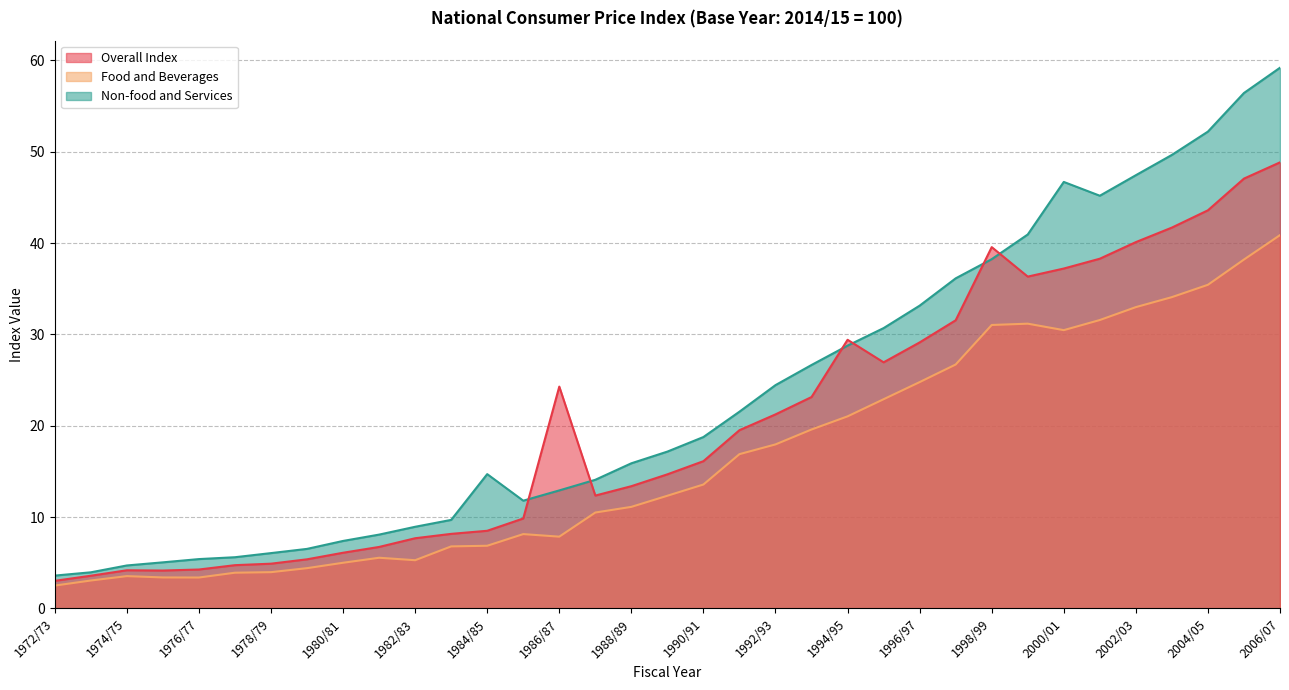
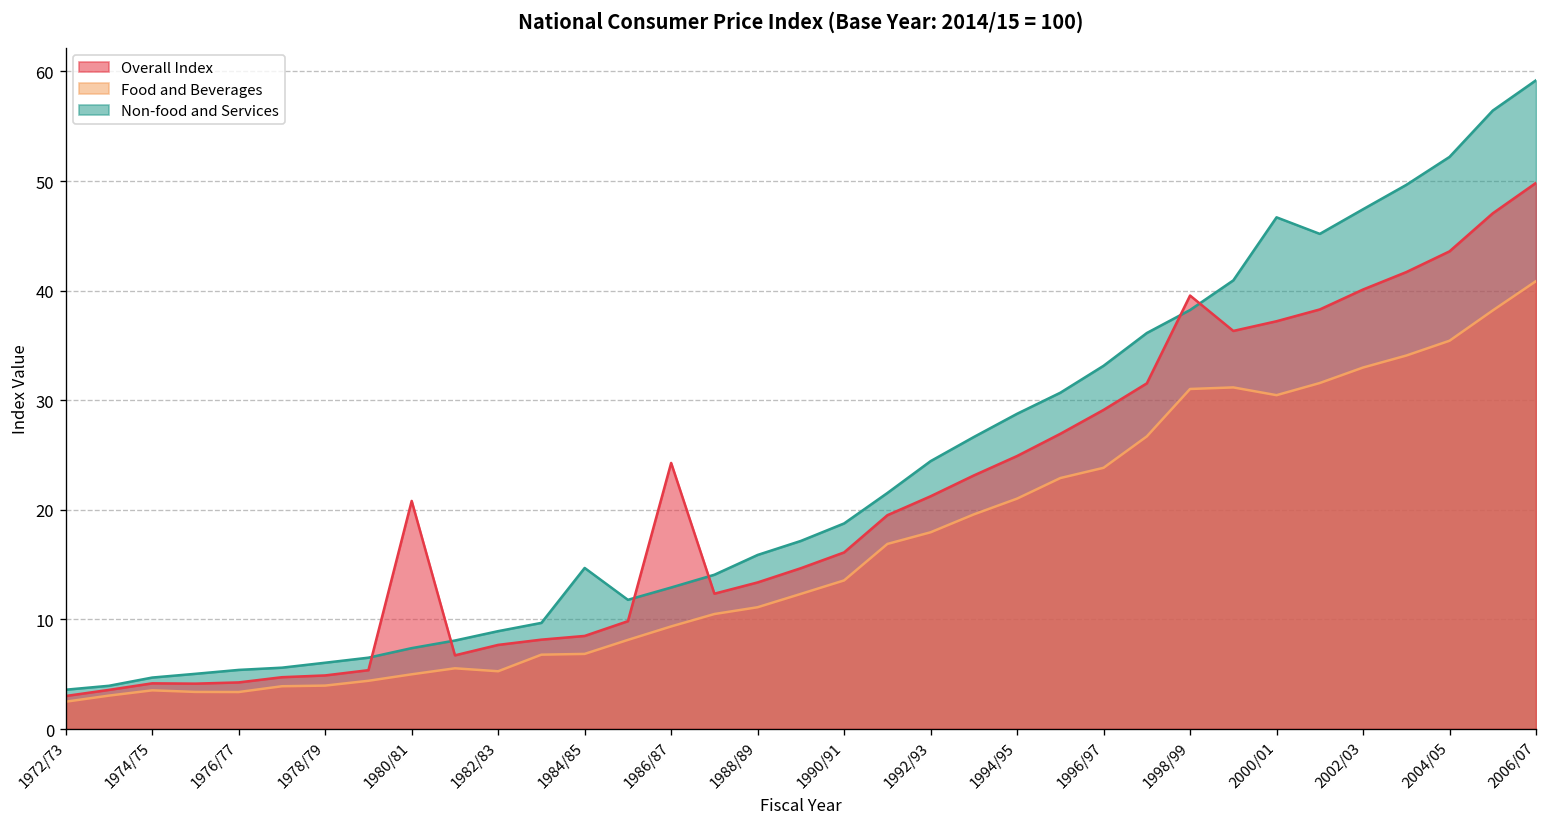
  {
    "Non-food and Services": {
      "1972/73": 4,
      "1974/75": 5,
      "1976/77": 5,
      "1978/79": 6,
      "1980/81": 7,
      "1982/83": 9,
      "1984/85": 15,
      "1986/87": 13,
      "1988/89": 16,
      "1990/91": 19,
      "1992/93": 24,
      "1994/95": 29,
      "1996/97": 33,
      "1998/99": 38,
      "2000/01": 47,
      "2002/03": 47,
      "2004/05": 52,
      "2006/07": 59
    },
    "Food and Beverages": {
      "1972/73": 2,
      "1974/75": 4,
      "1976/77": 3,
      "1978/79": 4,
      "1980/81": 5,
      "1982/83": 5,
      "1984/85": 7,
-     "1986/87": 8,
+     "1986/87": 9,
      "1988/89": 11,
      "1990/91": 14,
      "1992/93": 18,
      "1994/95": 21,
-     "1996/97": 25,
+     "1996/97": 24,
      "1998/99": 31,
      "2000/01": 30,
      "2002/03": 33,
      "2004/05": 35,
      "2006/07": 41
    },
    "Overall Index": {
      "1972/73": 3,
      "1974/75": 4,
      "1976/77": 4,
      "1978/79": 5,
-     "1980/81": 6,
+     "1980/81": 21,
      "1982/83": 8,
      "1984/85": 8,
      "1986/87": 24,
      "1988/89": 13,
      "1990/91": 16,
      "1992/93": 21,
-     "1994/95": 29,
+     "1994/95": 25,
      "1996/97": 29,
      "1998/99": 40,
      "2000/01": 37,
      "2002/03": 40,
      "2004/05": 44,
-     "2006/07": 49
+     "2006/07": 50
    }
  }
